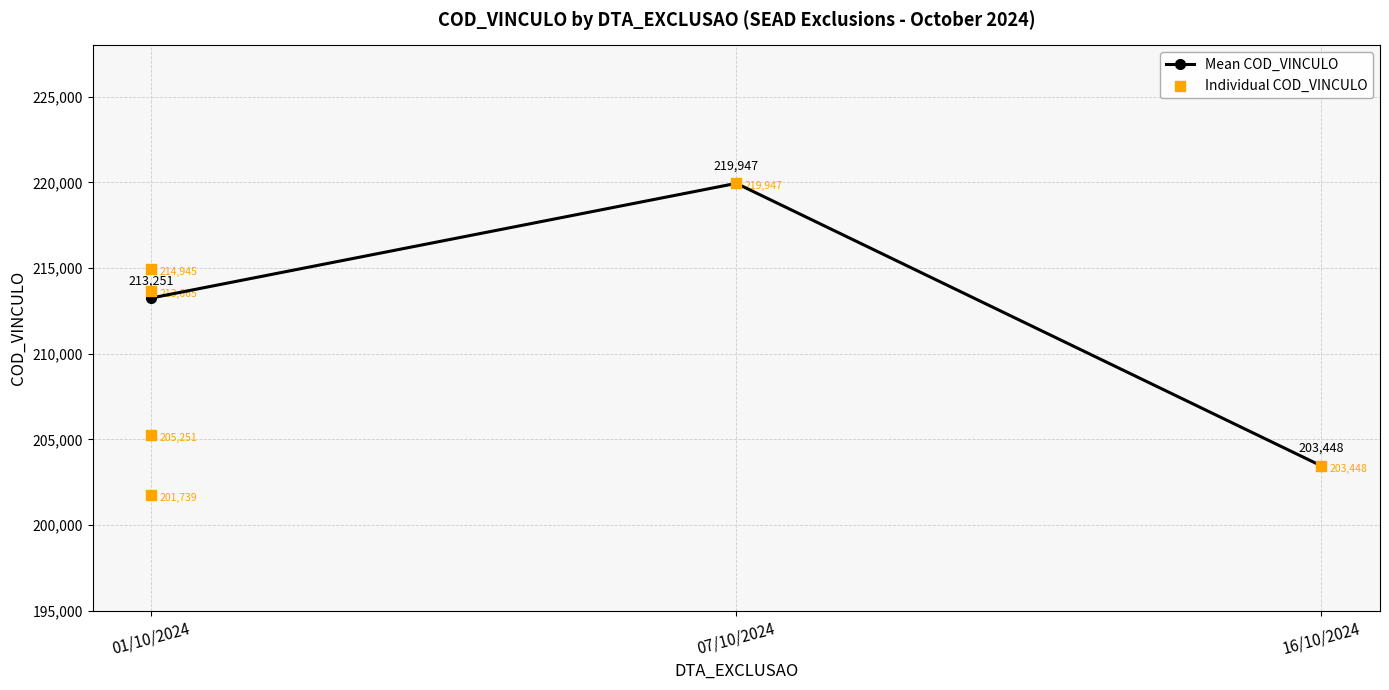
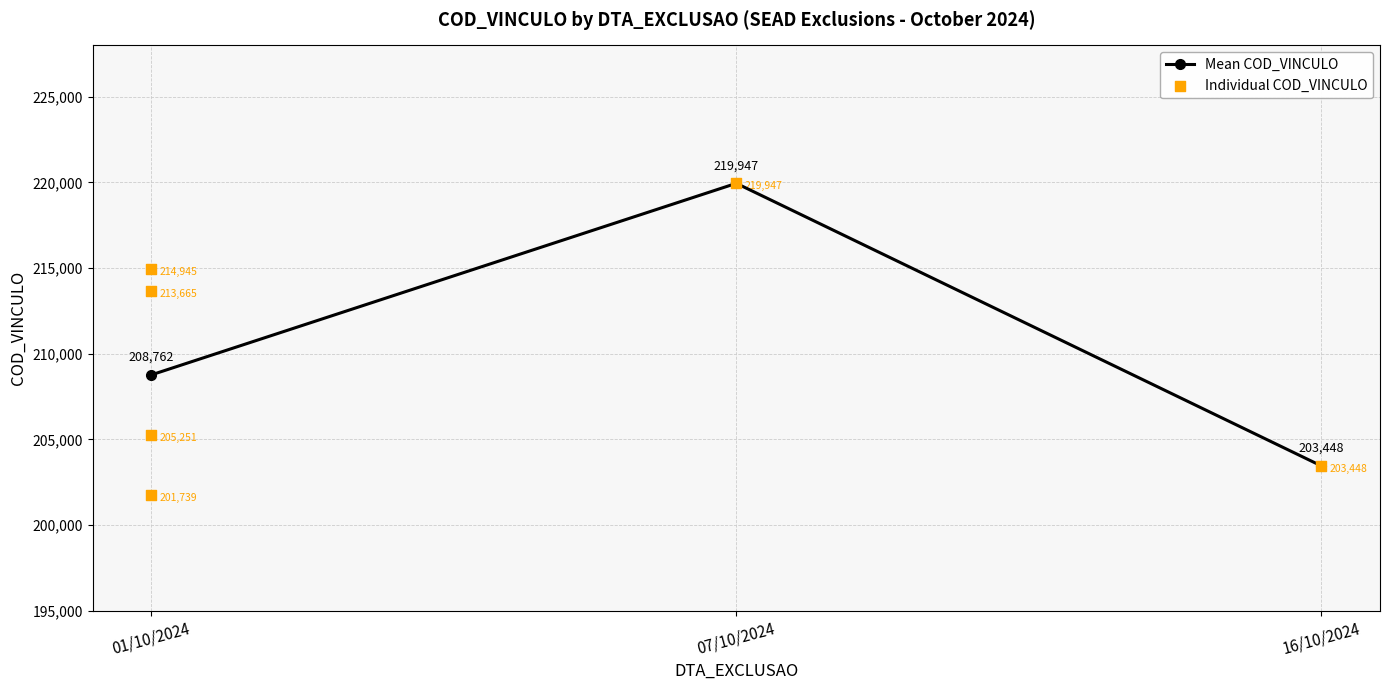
  {
    "Mean COD_VINCULO": {
-     "01/10/2024": "213,251"
+     "01/10/2024": "208,762"
    }
  }
